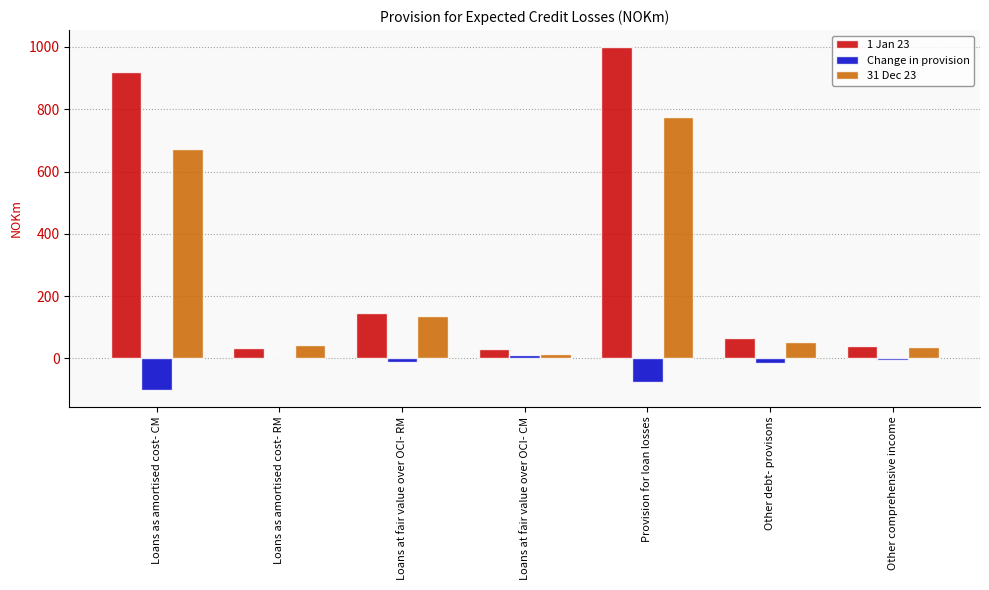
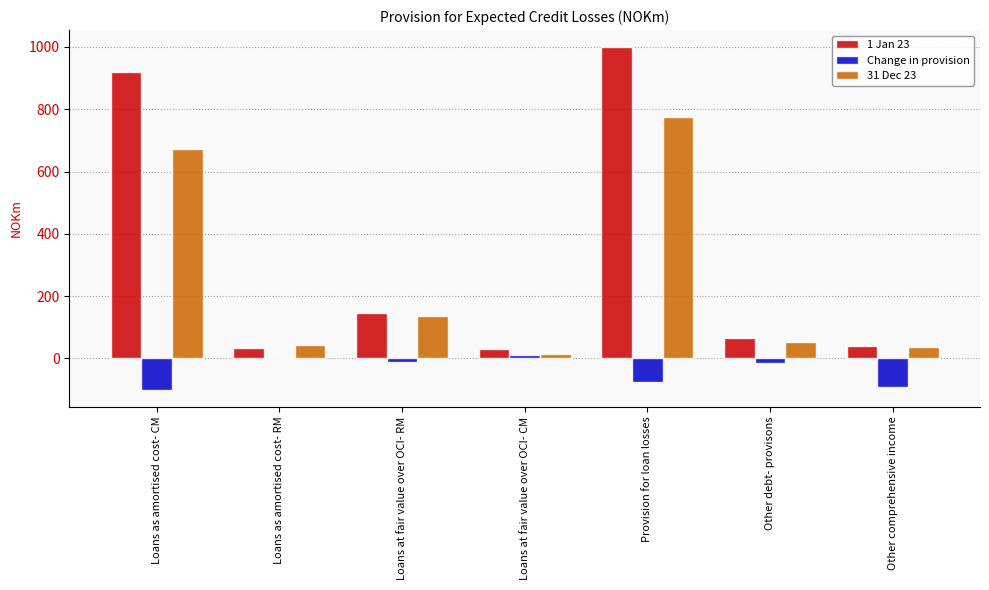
  {
    "1 Jan 23": {
      "Loans as amortised cost- CM": 920,
      "Loans as amortised cost- RM": 40,
      "Loans at fair value over OCI- RM": 150,
      "Loans at fair value over OCI- CM": 30,
      "Provision for loan losses": 1000,
      "Other debt- provisons": 70,
      "Other comprehensive income": 40
    },
    "Change in provision": {
      "Loans as amortised cost- CM": -100,
      "Loans at fair value over OCI- RM": -10,
      "Loans at fair value over OCI- CM": 10,
      "Provision for loan losses": -80,
      "Other debt- provisons": -20,
-     "Other comprehensive income": -10
+     "Other comprehensive income": -90
    },
    "31 Dec 23": {
      "Loans as amortised cost- CM": 670,
      "Loans as amortised cost- RM": 40,
      "Loans at fair value over OCI- RM": 140,
      "Loans at fair value over OCI- CM": 10,
      "Provision for loan losses": 780,
      "Other debt- provisons": 50,
      "Other comprehensive income": 40
    }
  }
